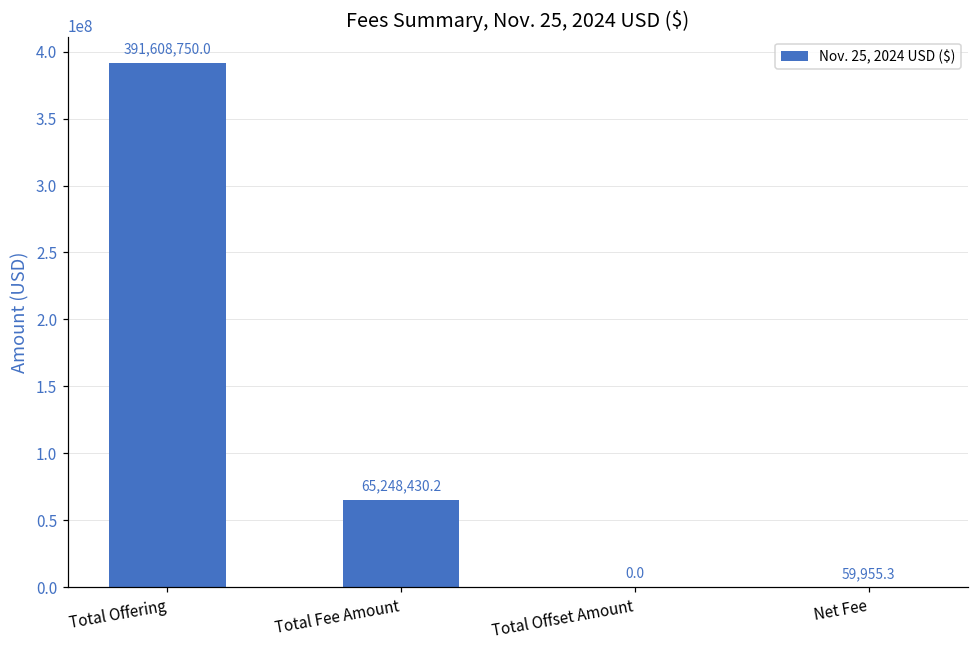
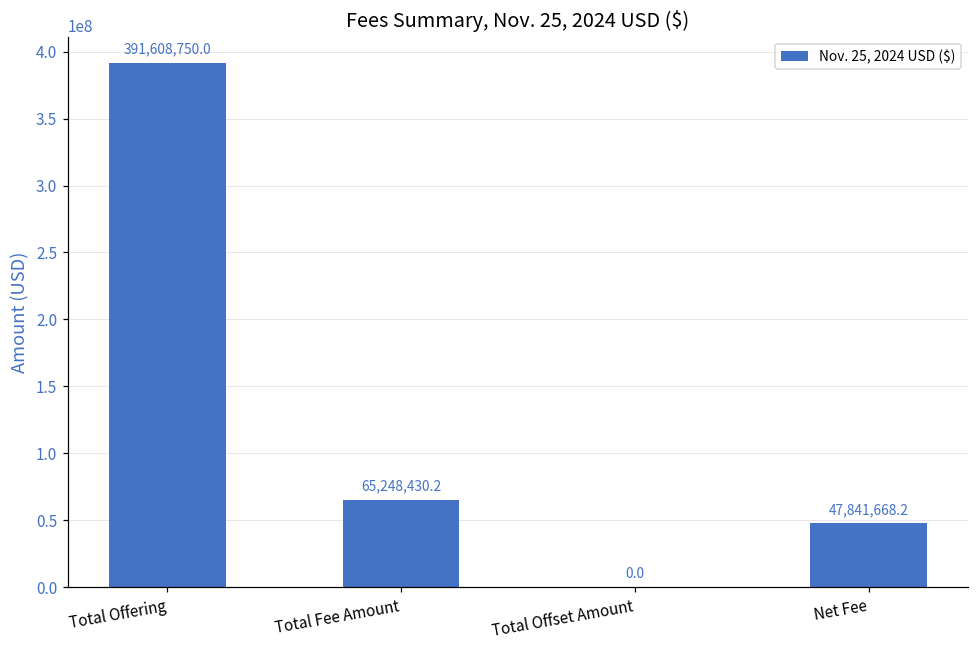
  {
    "Total Offering": "391,608,750.0",
    "Total Fee Amount": "65,248,430.2",
    "Total Offset Amount": "0.0",
-   "Net Fee": "59,955.3"
+   "Net Fee": "47,841,668.2"
  }
